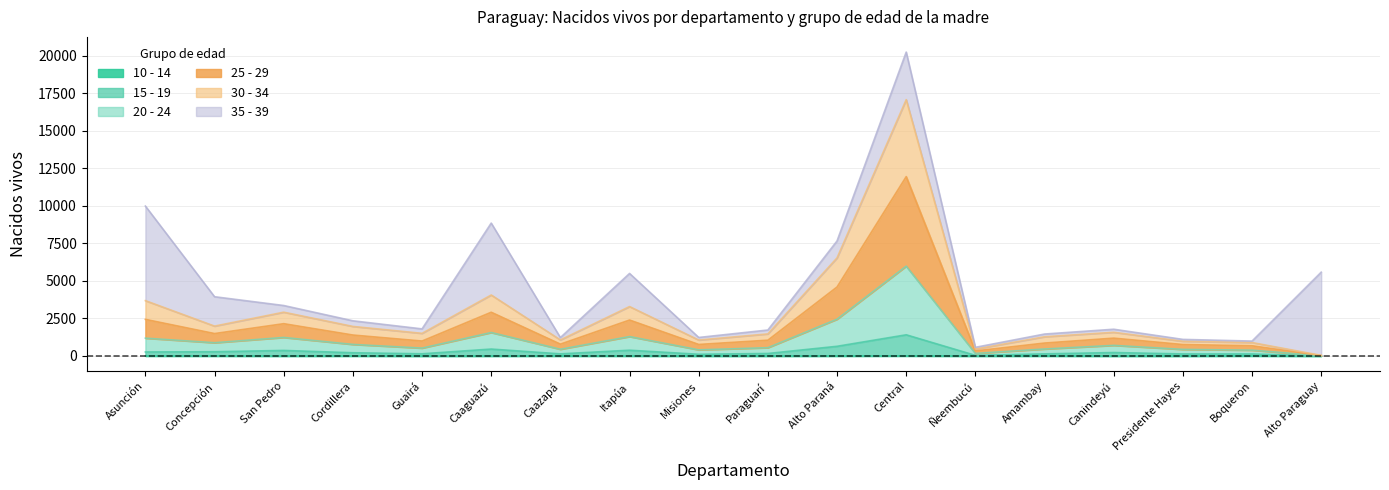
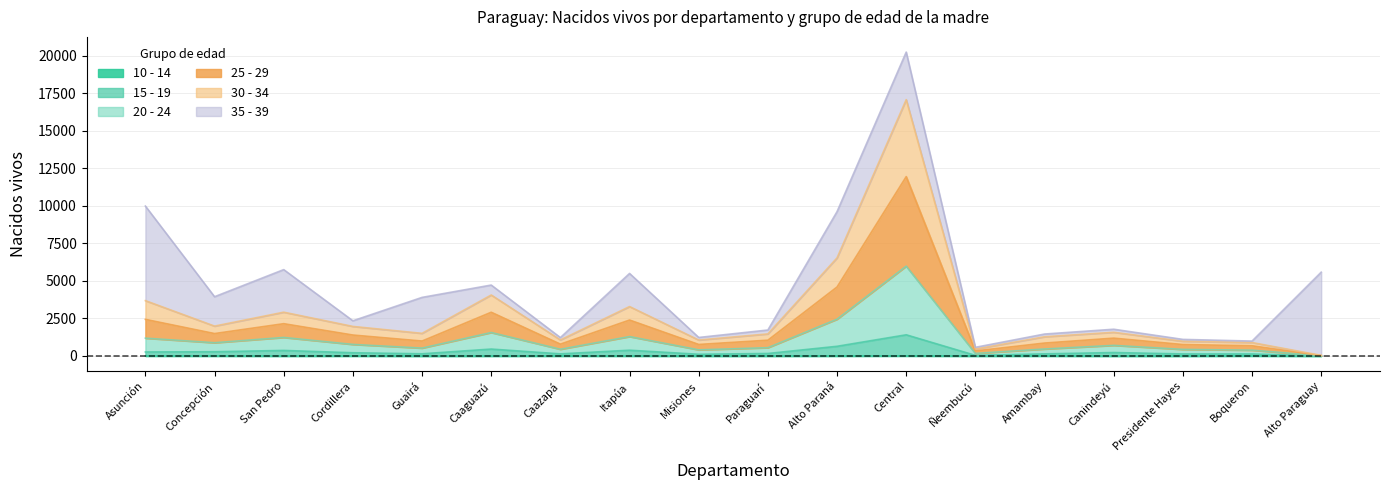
  {
    "35 - 39": {
      "Asunción": 6300,
      "Concepción": 2000,
-     "San Pedro": 400,
+     "San Pedro": 2800,
      "Cordillera": 400,
-     "Guairá": 300,
-     "Caaguazú": 4800,
+     "Guairá": 2400,
+     "Caaguazú": 700,
      "Itapúa": 2200,
      "Paraguarí": 300,
-     "Alto Paraná": 1100,
+     "Alto Paraná": 3100,
      "Central": 3200,
      "Amambay": 200,
      "Canindeyú": 200,
      "Alto Paraguay": 5500
    }
  }
